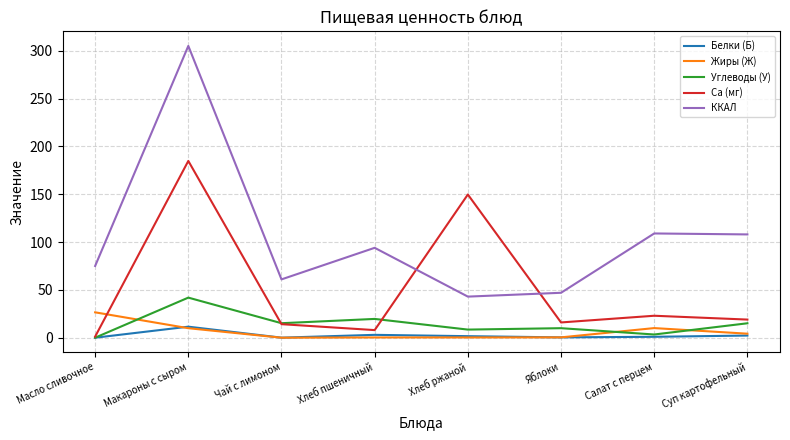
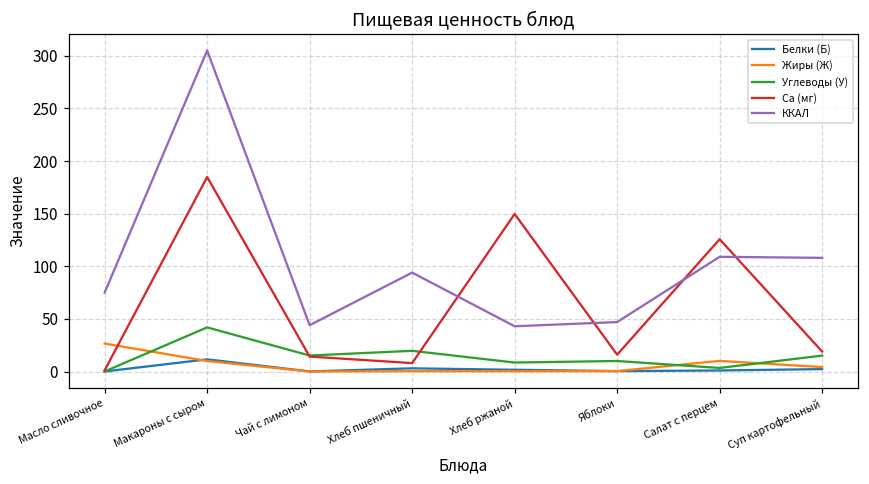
  {
    "Белки (Б)": {
      "Хлеб пшеничный": 0
    },
    "Жиры (Ж)": {
      "Масло сливочное": 30,
      "Хлеб пшеничный": 0,
      "Салат с перцем": 10
    },
    "Углеводы (У)": {
      "Макароны с сыром": 40,
      "Хлеб пшеничный": 20,
      "Хлеб ржаной": 10,
      "Яблоки": 10,
      "Суп картофельный": 20
    },
    "Ca (мг)": {
      "Макароны с сыром": 180,
      "Хлеб пшеничный": 10,
      "Хлеб ржаной": 150,
      "Яблоки": 20,
-     "Салат с перцем": 20,
+     "Салат с перцем": 130,
      "Суп картофельный": 20
    },
    "ККАЛ": {
      "Масло сливочное": 80,
      "Макароны с сыром": 310,
-     "Чай с лимоном": 60,
+     "Чай с лимоном": 40,
      "Хлеб пшеничный": 90,
      "Хлеб ржаной": 40,
      "Яблоки": 50,
      "Салат с перцем": 110,
      "Суп картофельный": 110
    }
  }
